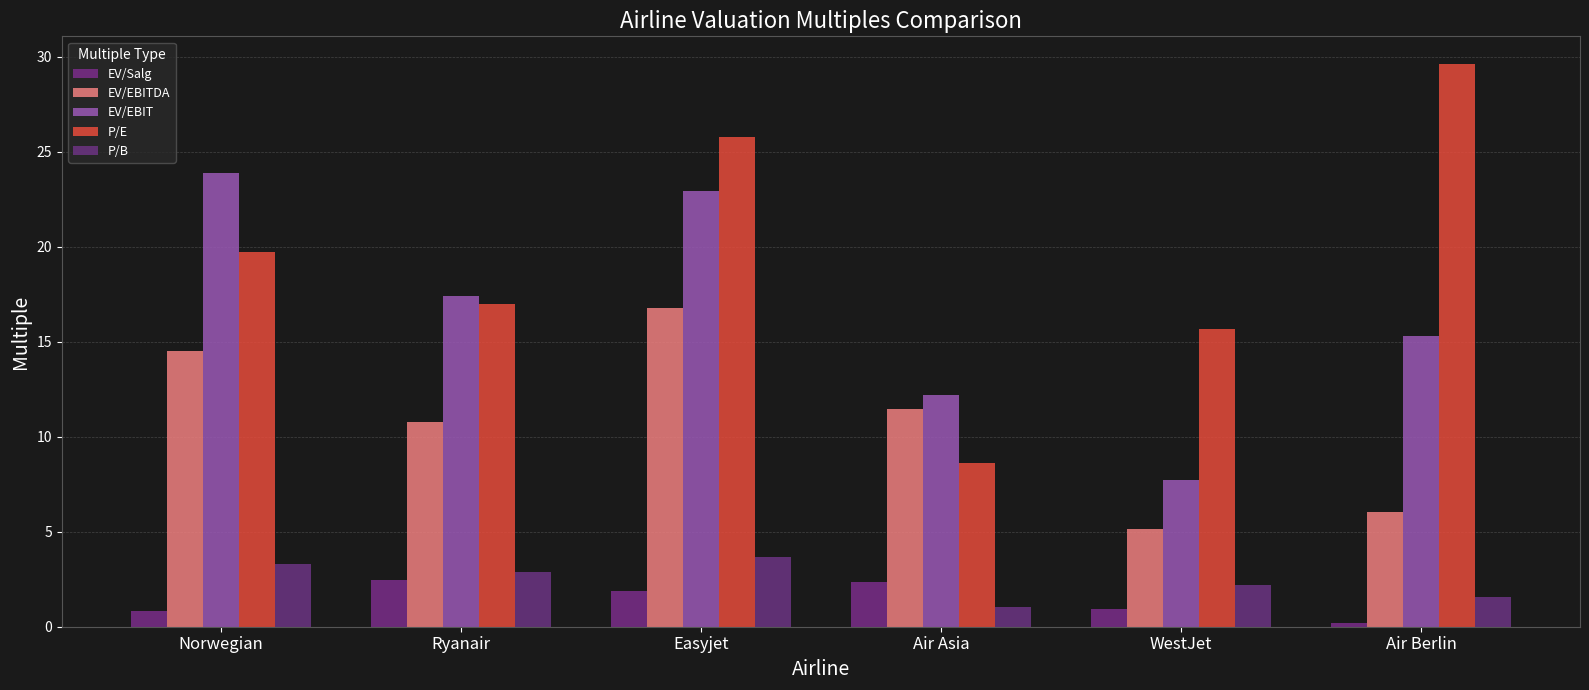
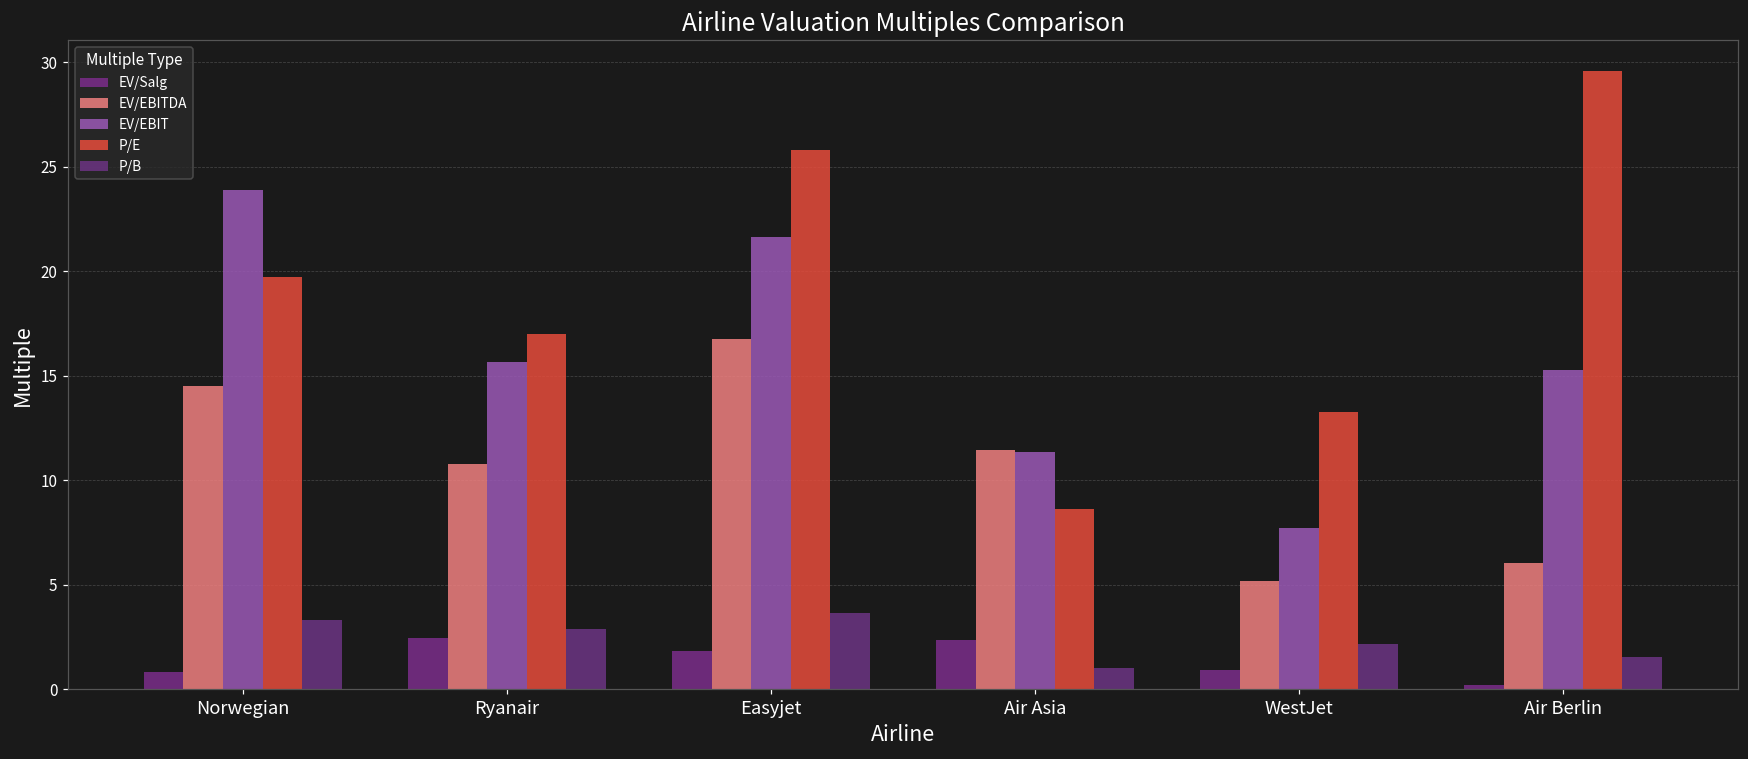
  {
    "EV/EBITDA": {
      "Norwegian": 14.5,
      "Ryanair": 10.8,
      "Easyjet": 16.8,
      "Air Asia": 11.5,
      "WestJet": 5.2,
      "Air Berlin": 6.1
    },
    "EV/EBIT": {
      "Norwegian": 23.9,
-     "Ryanair": 17.4,
-     "Easyjet": 22.9,
-     "Air Asia": 12.2,
+     "Ryanair": 15.7,
+     "Easyjet": 21.7,
+     "Air Asia": 11.4,
      "WestJet": 7.7,
      "Air Berlin": 15.3
    },
    "P/E": {
      "Norwegian": 19.7,
      "Ryanair": 17.0,
      "Easyjet": 25.8,
      "Air Asia": 8.6,
-     "WestJet": 15.7,
+     "WestJet": 13.3,
      "Air Berlin": 29.6
    }
  }
